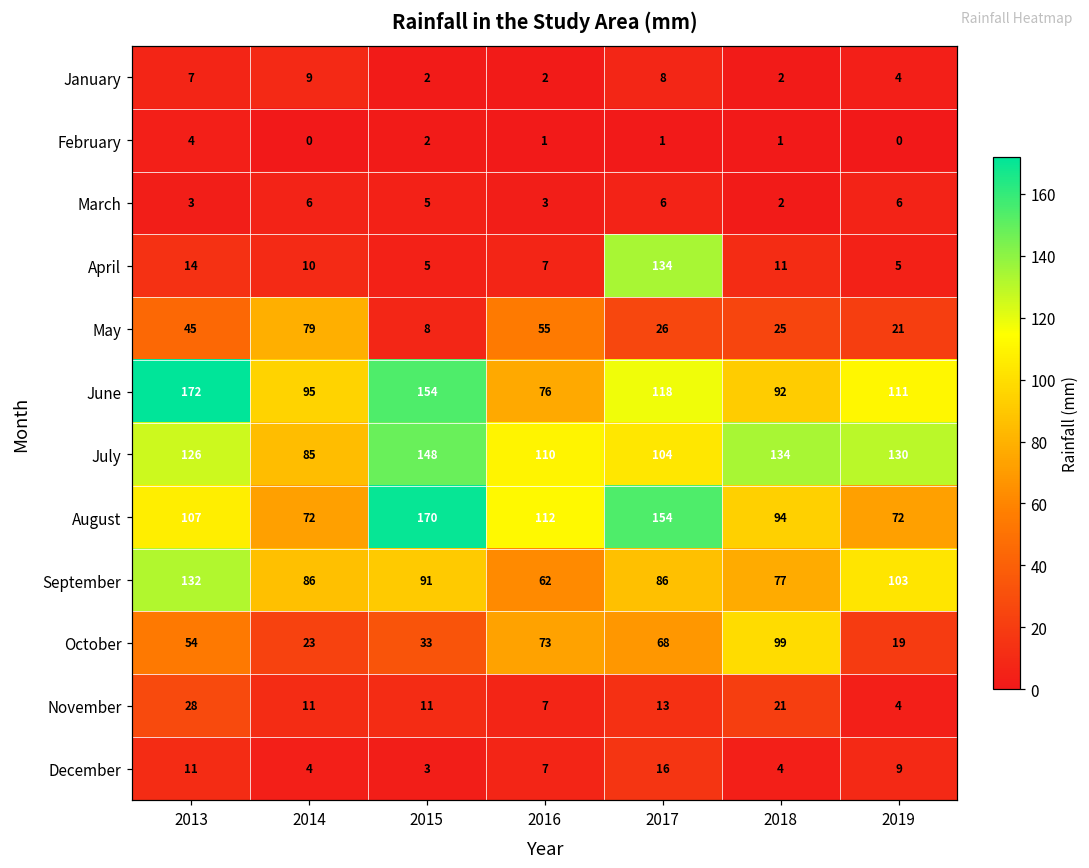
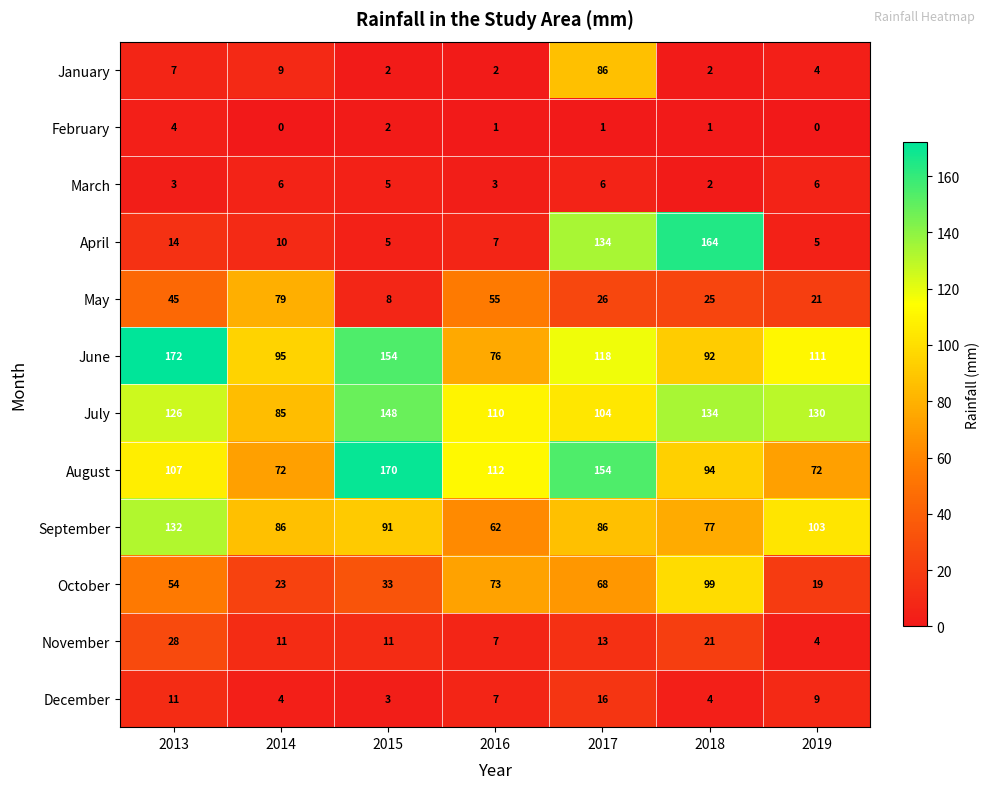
  {
    "January": {
      "2013": 7,
      "2014": 9,
      "2015": 2,
      "2016": 2,
-     "2017": 8,
+     "2017": 86,
      "2018": 2,
      "2019": 4
    },
    "February": {
      "2013": 4,
      "2014": 0,
      "2015": 2,
      "2016": 1,
      "2017": 1,
      "2018": 1,
      "2019": 0
    },
    "March": {
      "2013": 3,
      "2014": 6,
      "2015": 5,
      "2016": 3,
      "2017": 6,
      "2018": 2,
      "2019": 6
    },
    "April": {
      "2013": 14,
      "2014": 10,
      "2015": 5,
      "2016": 7,
      "2017": 134,
-     "2018": 11,
+     "2018": 164,
      "2019": 5
    },
    "May": {
      "2013": 45,
      "2014": 79,
      "2015": 8,
      "2016": 55,
      "2017": 26,
      "2018": 25,
      "2019": 21
    },
    "June": {
      "2013": 172,
      "2014": 95,
      "2015": 154,
      "2016": 76,
      "2017": 118,
      "2018": 92,
      "2019": 111
    },
    "July": {
      "2013": 126,
      "2014": 85,
      "2015": 148,
      "2016": 110,
      "2017": 104,
      "2018": 134,
      "2019": 130
    },
    "August": {
      "2013": 107,
      "2014": 72,
      "2015": 170,
      "2016": 112,
      "2017": 154,
      "2018": 94,
      "2019": 72
    },
    "September": {
      "2013": 132,
      "2014": 86,
      "2015": 91,
      "2016": 62,
      "2017": 86,
      "2018": 77,
      "2019": 103
    },
    "October": {
      "2013": 54,
      "2014": 23,
      "2015": 33,
      "2016": 73,
      "2017": 68,
      "2018": 99,
      "2019": 19
    },
    "November": {
      "2013": 28,
      "2014": 11,
      "2015": 11,
      "2016": 7,
      "2017": 13,
      "2018": 21,
      "2019": 4
    },
    "December": {
      "2013": 11,
      "2014": 4,
      "2015": 3,
      "2016": 7,
      "2017": 16,
      "2018": 4,
      "2019": 9
    }
  }
